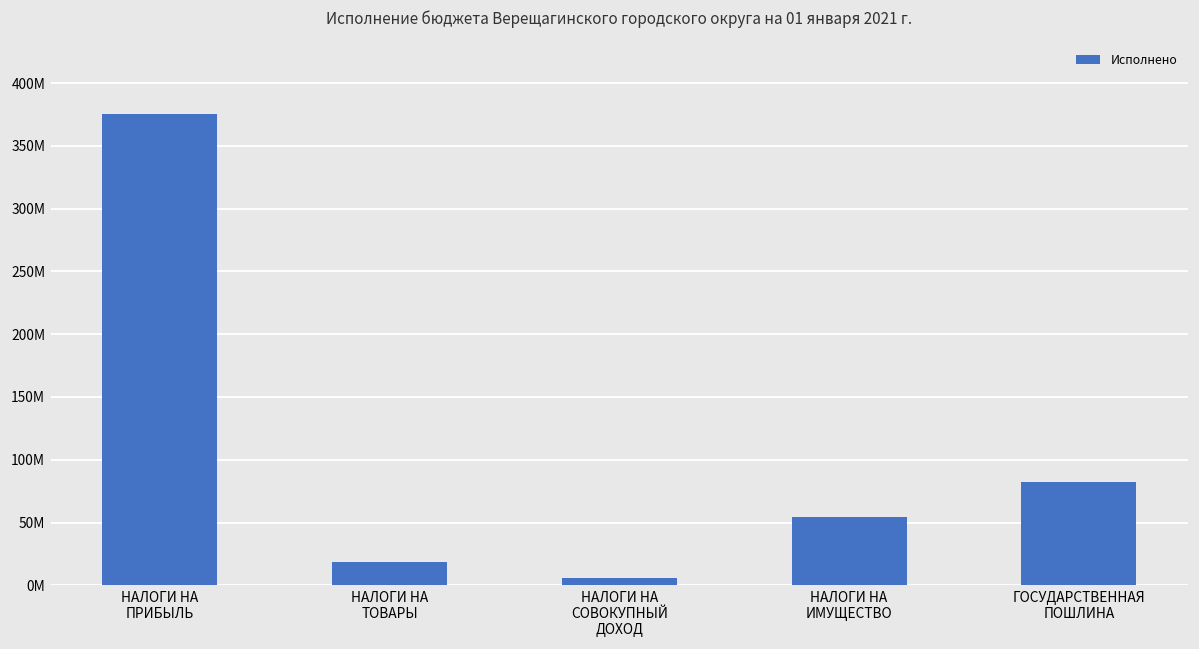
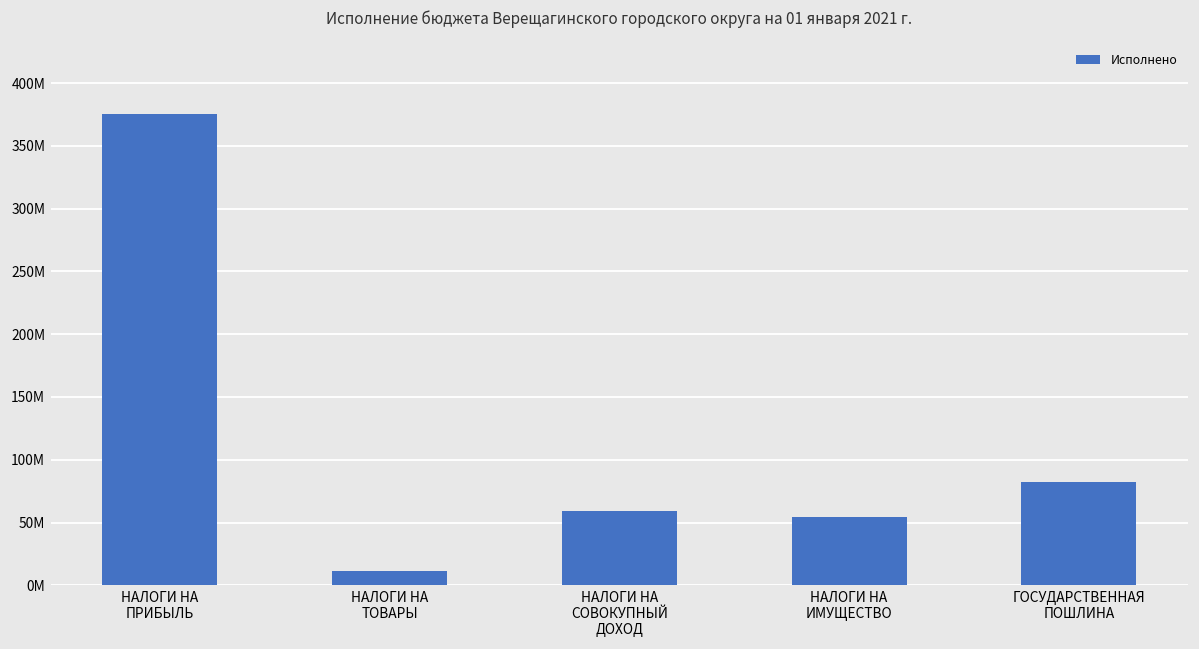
  {
    "НАЛОГИ НА ПРИБЫЛЬ": 376000000,
-   "НАЛОГИ НА ТОВАРЫ": 19000000,
-   "НАЛОГИ НА СОВОКУПНЫЙ ДОХОД": 6000000,
+   "НАЛОГИ НА ТОВАРЫ": 11000000,
+   "НАЛОГИ НА СОВОКУПНЫЙ ДОХОД": 59000000,
    "НАЛОГИ НА ИМУЩЕСТВО": 54000000,
    "ГОСУДАРСТВЕННАЯ ПОШЛИНА": 82000000
  }
